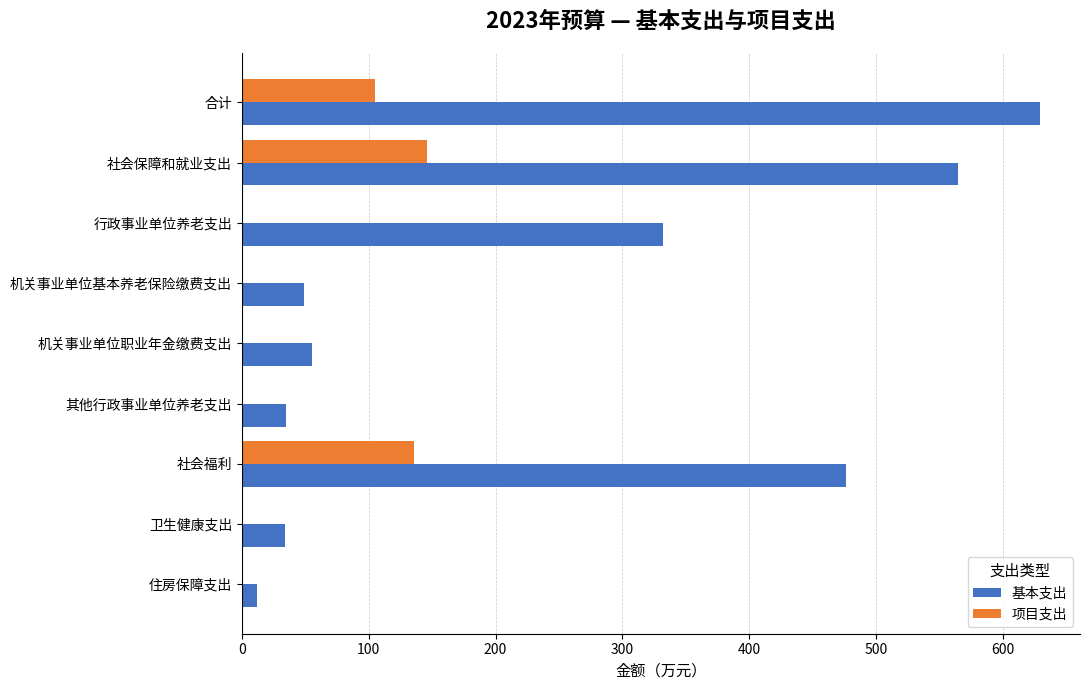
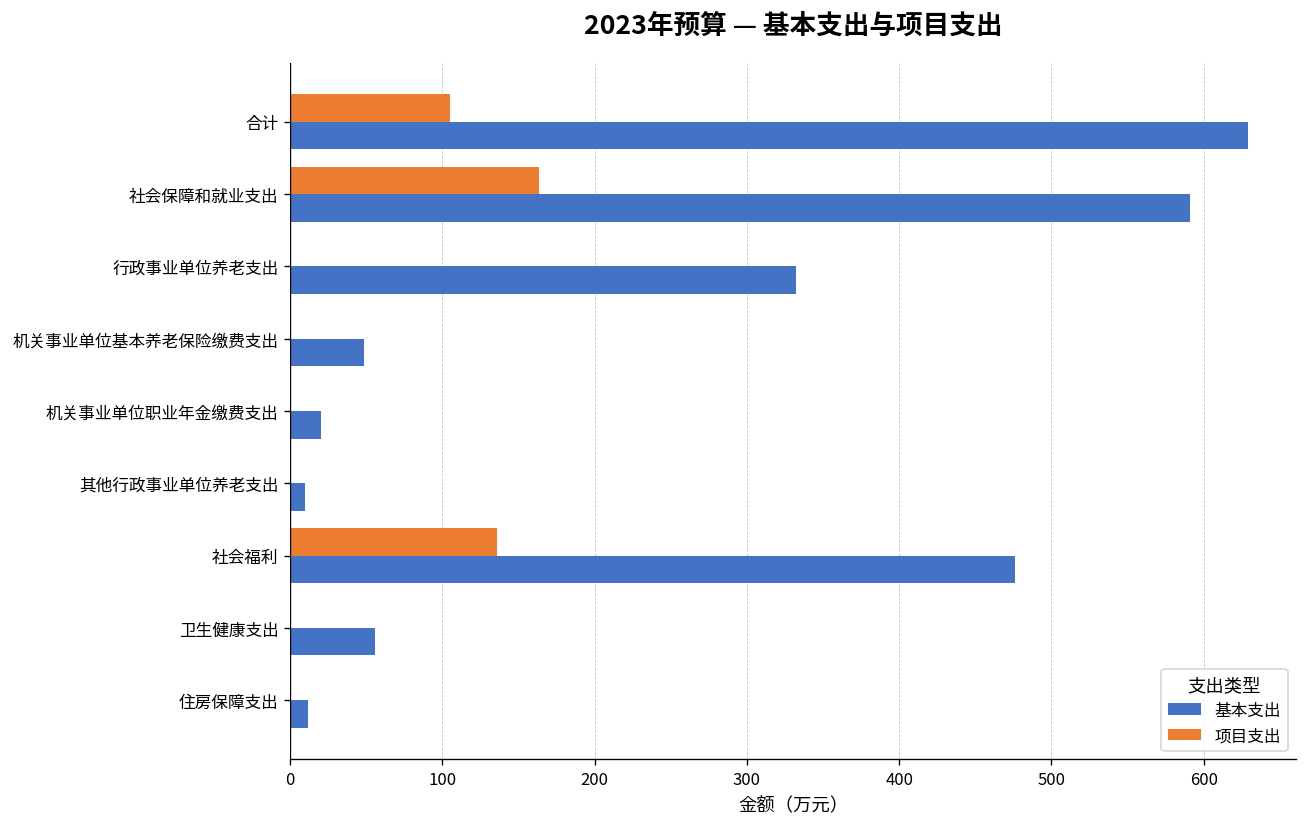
  {
    "基本支出": {
      "合计": 629,
-     "社会保障和就业支出": 564,
+     "社会保障和就业支出": 591,
      "行政事业单位养老支出": 332,
      "机关事业单位基本养老保险缴费支出": 49,
-     "机关事业单位职业年金缴费支出": 55,
-     "其他行政事业单位养老支出": 35,
+     "机关事业单位职业年金缴费支出": 21,
+     "其他行政事业单位养老支出": 10,
      "社会福利": 476,
-     "卫生健康支出": 34,
+     "卫生健康支出": 56,
      "住房保障支出": 12
    },
    "项目支出": {
      "合计": 105,
-     "社会保障和就业支出": 146,
+     "社会保障和就业支出": 164,
      "行政事业单位养老支出": 0,
      "机关事业单位基本养老保险缴费支出": 0,
      "机关事业单位职业年金缴费支出": 0,
      "其他行政事业单位养老支出": 0,
      "社会福利": 136,
      "卫生健康支出": 0,
      "住房保障支出": 0
    }
  }
